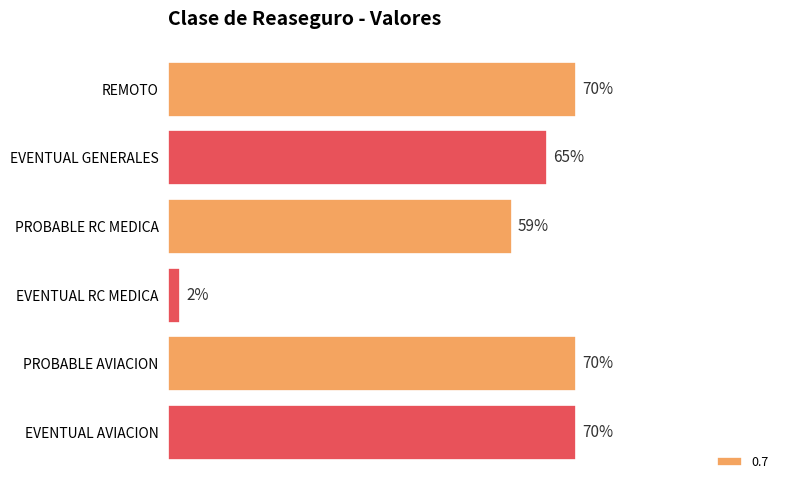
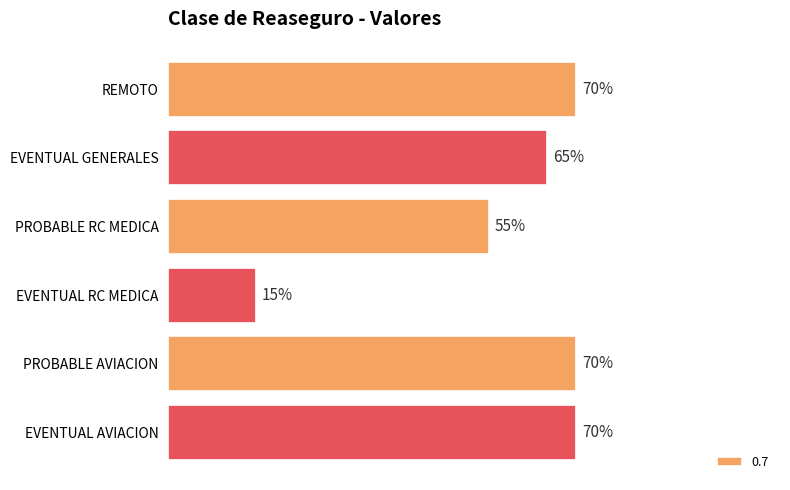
  {
    "REMOTO": "70%",
    "EVENTUAL GENERALES": "65%",
-   "PROBABLE RC MEDICA": "59%",
-   "EVENTUAL RC MEDICA": "2%",
+   "PROBABLE RC MEDICA": "55%",
+   "EVENTUAL RC MEDICA": "15%",
    "PROBABLE AVIACION": "70%",
    "EVENTUAL AVIACION": "70%"
  }
